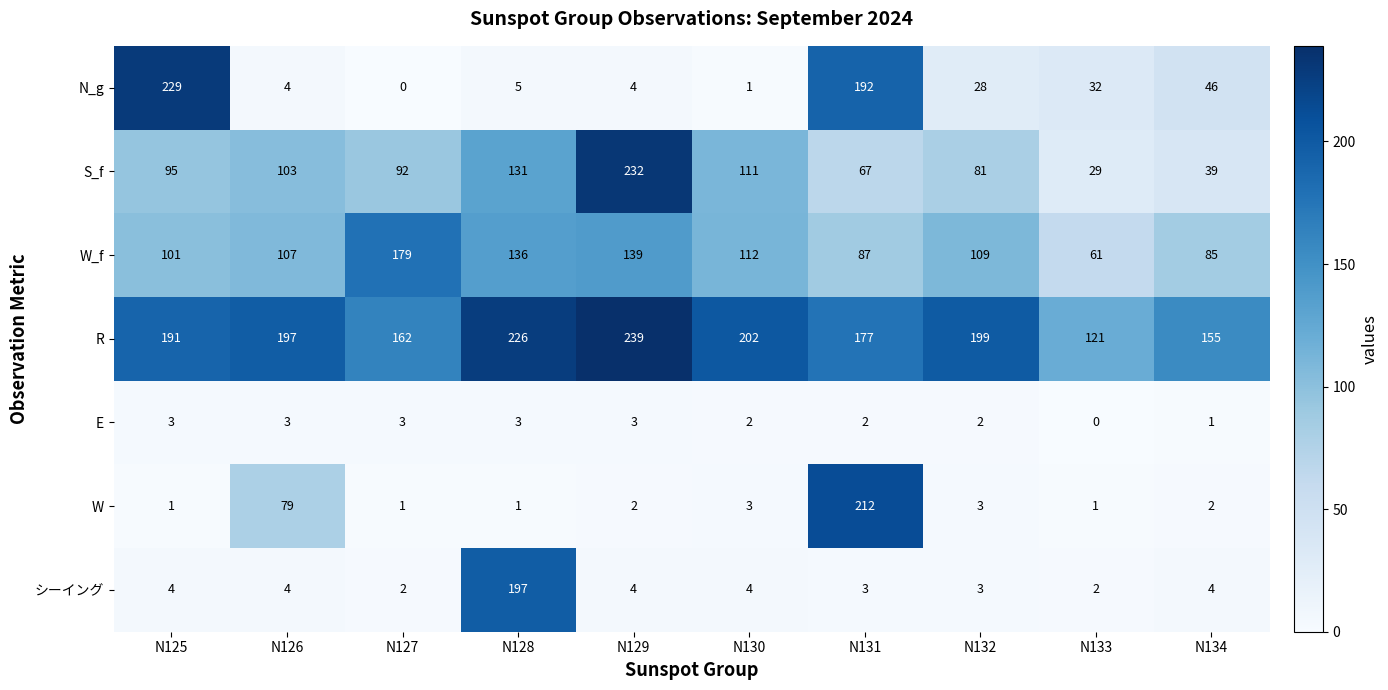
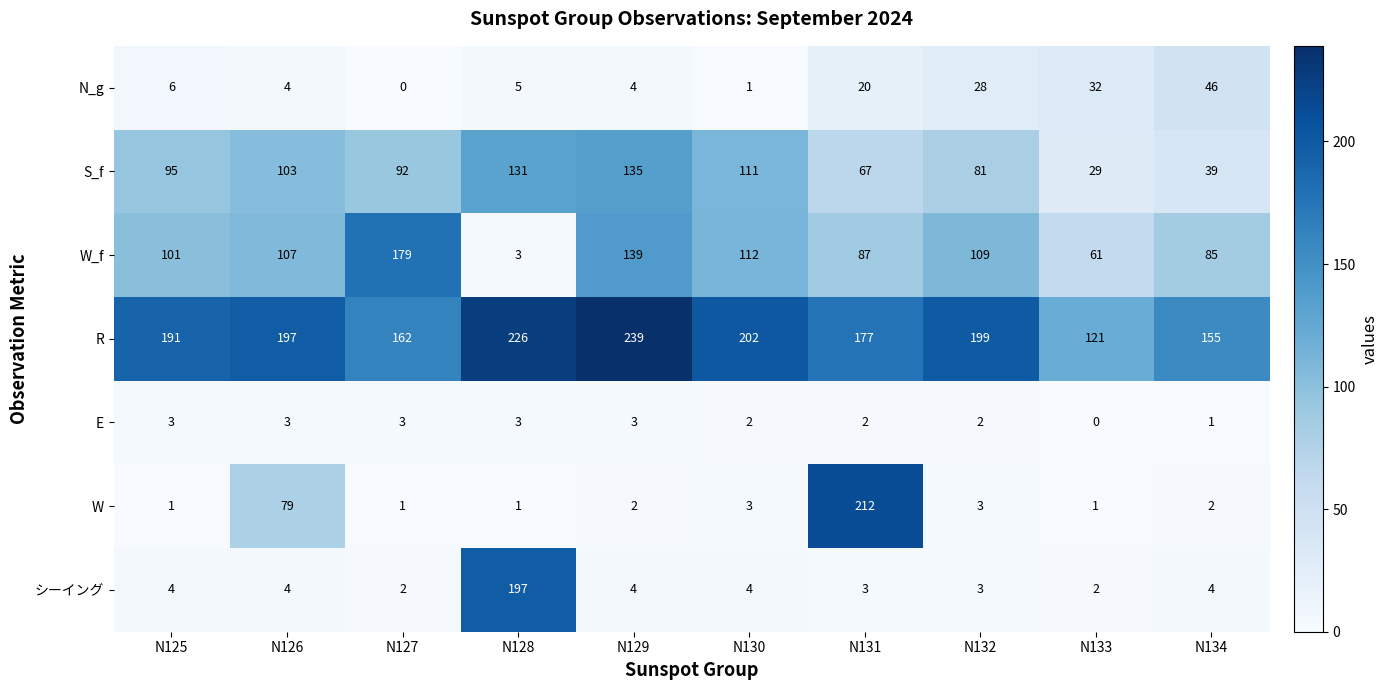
  {
    "N_g": {
-     "N125": 229,
+     "N125": 6,
      "N126": 4,
      "N127": 0,
      "N128": 5,
      "N129": 4,
      "N130": 1,
-     "N131": 192,
+     "N131": 20,
      "N132": 28,
      "N133": 32,
      "N134": 46
    },
    "S_f": {
      "N125": 95,
      "N126": 103,
      "N127": 92,
      "N128": 131,
-     "N129": 232,
+     "N129": 135,
      "N130": 111,
      "N131": 67,
      "N132": 81,
      "N133": 29,
      "N134": 39
    },
    "W_f": {
      "N125": 101,
      "N126": 107,
      "N127": 179,
-     "N128": 136,
+     "N128": 3,
      "N129": 139,
      "N130": 112,
      "N131": 87,
      "N132": 109,
      "N133": 61,
      "N134": 85
    },
    "R": {
      "N125": 191,
      "N126": 197,
      "N127": 162,
      "N128": 226,
      "N129": 239,
      "N130": 202,
      "N131": 177,
      "N132": 199,
      "N133": 121,
      "N134": 155
    },
    "E": {
      "N125": 3,
      "N126": 3,
      "N127": 3,
      "N128": 3,
      "N129": 3,
      "N130": 2,
      "N131": 2,
      "N132": 2,
      "N133": 0,
      "N134": 1
    },
    "W": {
      "N125": 1,
      "N126": 79,
      "N127": 1,
      "N128": 1,
      "N129": 2,
      "N130": 3,
      "N131": 212,
      "N132": 3,
      "N133": 1,
      "N134": 2
    },
    "シーイング": {
      "N125": 4,
      "N126": 4,
      "N127": 2,
      "N128": 197,
      "N129": 4,
      "N130": 4,
      "N131": 3,
      "N132": 3,
      "N133": 2,
      "N134": 4
    }
  }
